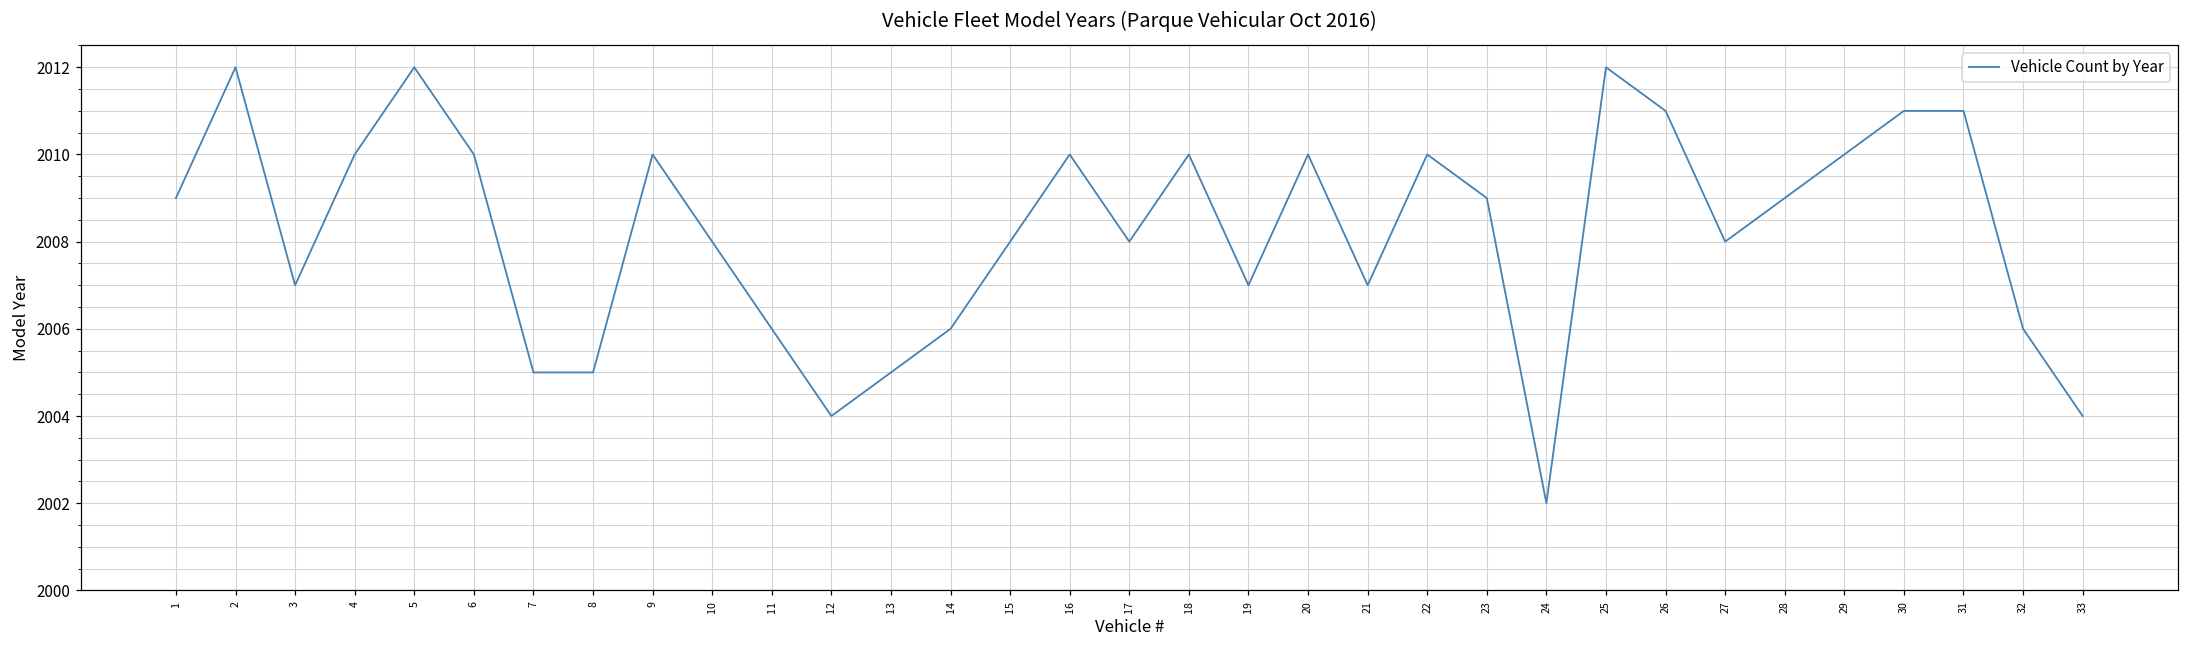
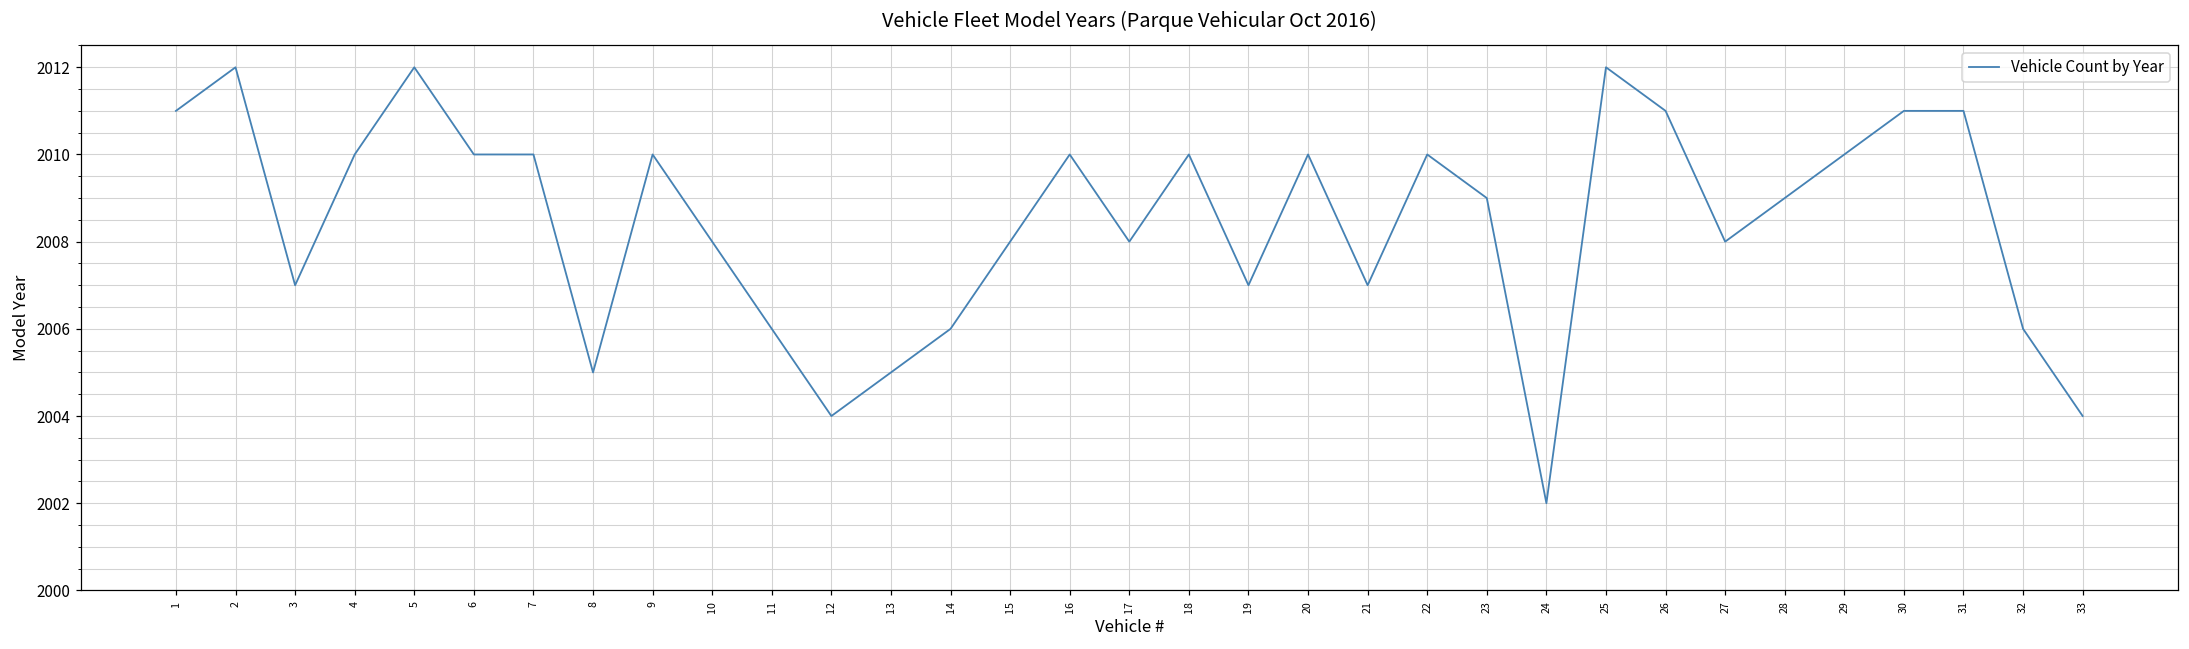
  {
-   "1": 2009,
+   "1": 2011,
    "2": 2012,
    "3": 2007,
    "4": 2010,
    "5": 2012,
    "6": 2010,
-   "7": 2005,
+   "7": 2010,
    "8": 2005,
    "9": 2010,
    "10": 2008,
    "11": 2006,
    "12": 2004,
    "13": 2005,
    "14": 2006,
    "15": 2008,
    "16": 2010,
    "17": 2008,
    "18": 2010,
    "19": 2007,
    "20": 2010,
    "21": 2007,
    "22": 2010,
    "23": 2009,
    "24": 2002,
    "25": 2012,
    "26": 2011,
    "27": 2008,
    "28": 2009,
    "29": 2010,
    "30": 2011,
    "31": 2011,
    "32": 2006,
    "33": 2004
  }
